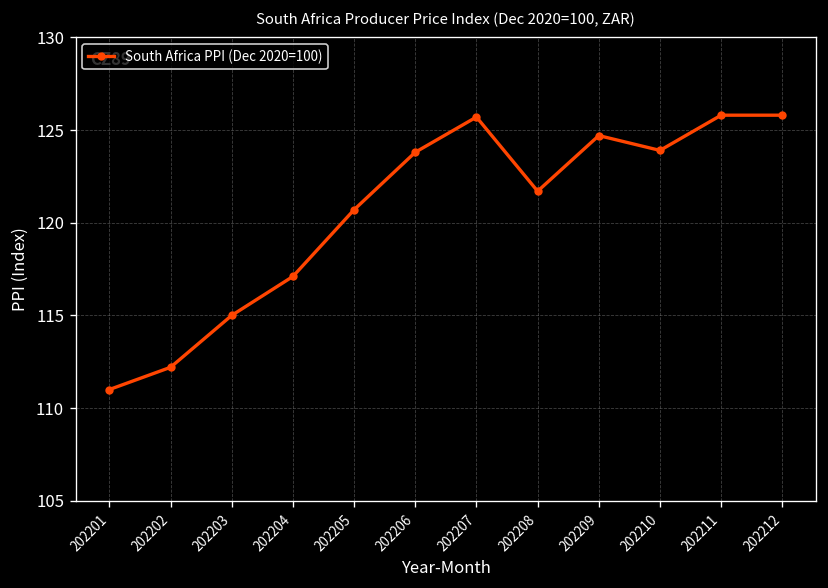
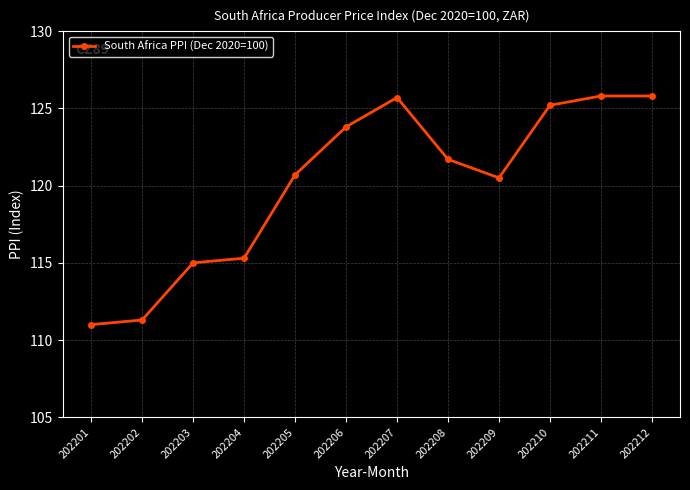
  {
    "202201": 111.0,
-   "202202": 112.2,
+   "202202": 111.3,
    "202203": 115.0,
-   "202204": 117.1,
+   "202204": 115.3,
    "202205": 120.7,
    "202206": 123.8,
    "202207": 125.7,
    "202208": 121.7,
-   "202209": 124.7,
-   "202210": 123.9,
+   "202209": 120.5,
+   "202210": 125.2,
    "202211": 125.8,
    "202212": 125.8
  }
